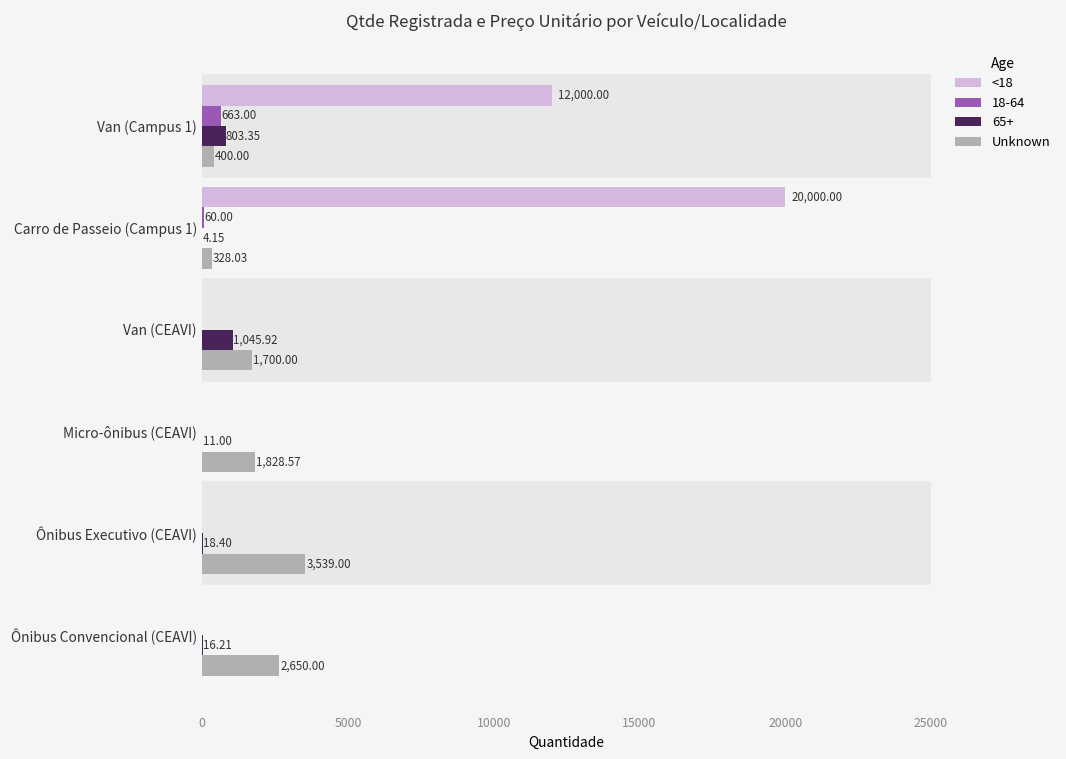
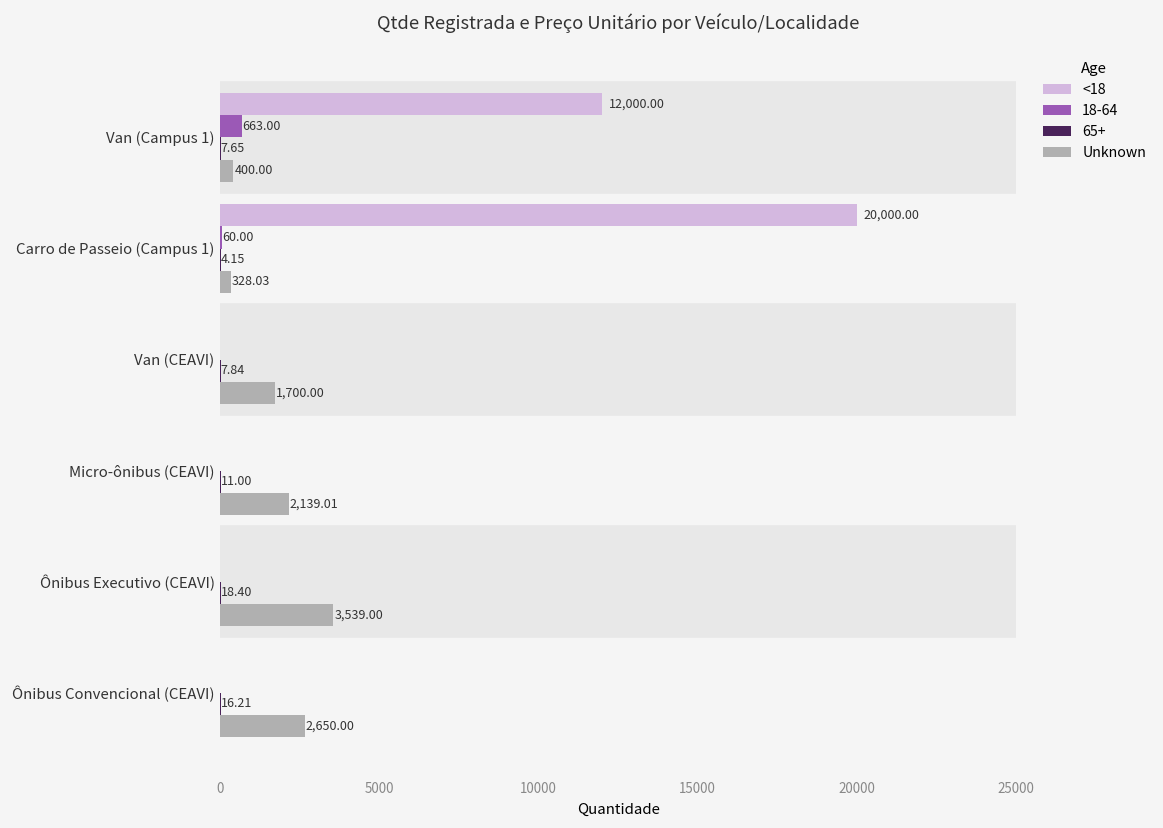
  {
    "<18": {
      "Van (Campus 1)": "12,000.00",
      "Carro de Passeio (Campus 1)": "20,000.00"
    },
    "18-64": {
      "Van (Campus 1)": "663.00",
      "Carro de Passeio (Campus 1)": "60.00"
    },
    "65+": {
-     "Van (Campus 1)": "803.35",
+     "Van (Campus 1)": "7.65",
      "Carro de Passeio (Campus 1)": "4.15",
-     "Van (CEAVI)": "1,045.92",
+     "Van (CEAVI)": "7.84",
      "Micro-ônibus (CEAVI)": "11.00",
      "Ônibus Executivo (CEAVI)": "18.40",
      "Ônibus Convencional (CEAVI)": "16.21"
    },
    "Unknown": {
      "Van (Campus 1)": "400.00",
      "Carro de Passeio (Campus 1)": "328.03",
      "Van (CEAVI)": "1,700.00",
-     "Micro-ônibus (CEAVI)": "1,828.57",
+     "Micro-ônibus (CEAVI)": "2,139.01",
      "Ônibus Executivo (CEAVI)": "3,539.00",
      "Ônibus Convencional (CEAVI)": "2,650.00"
    }
  }
